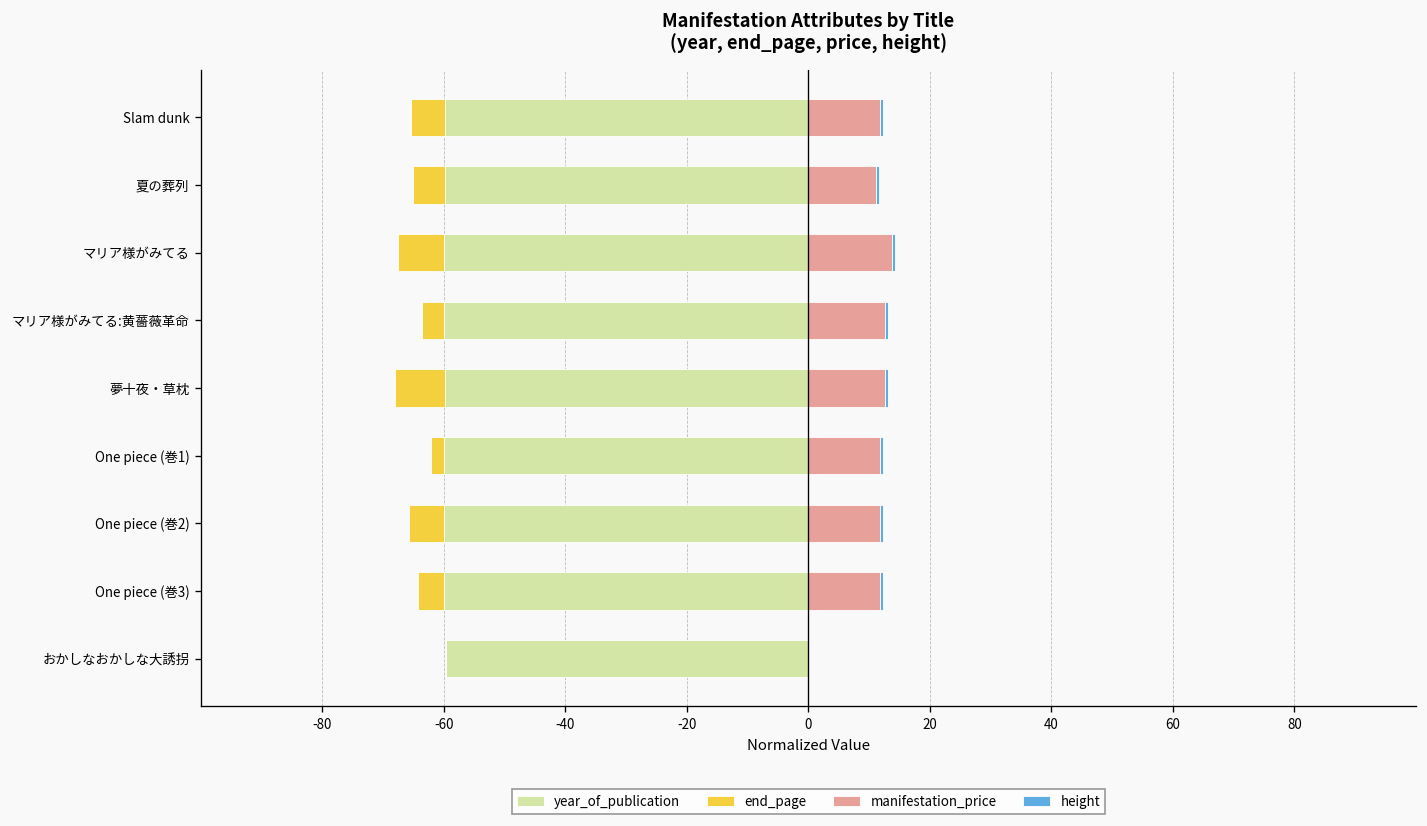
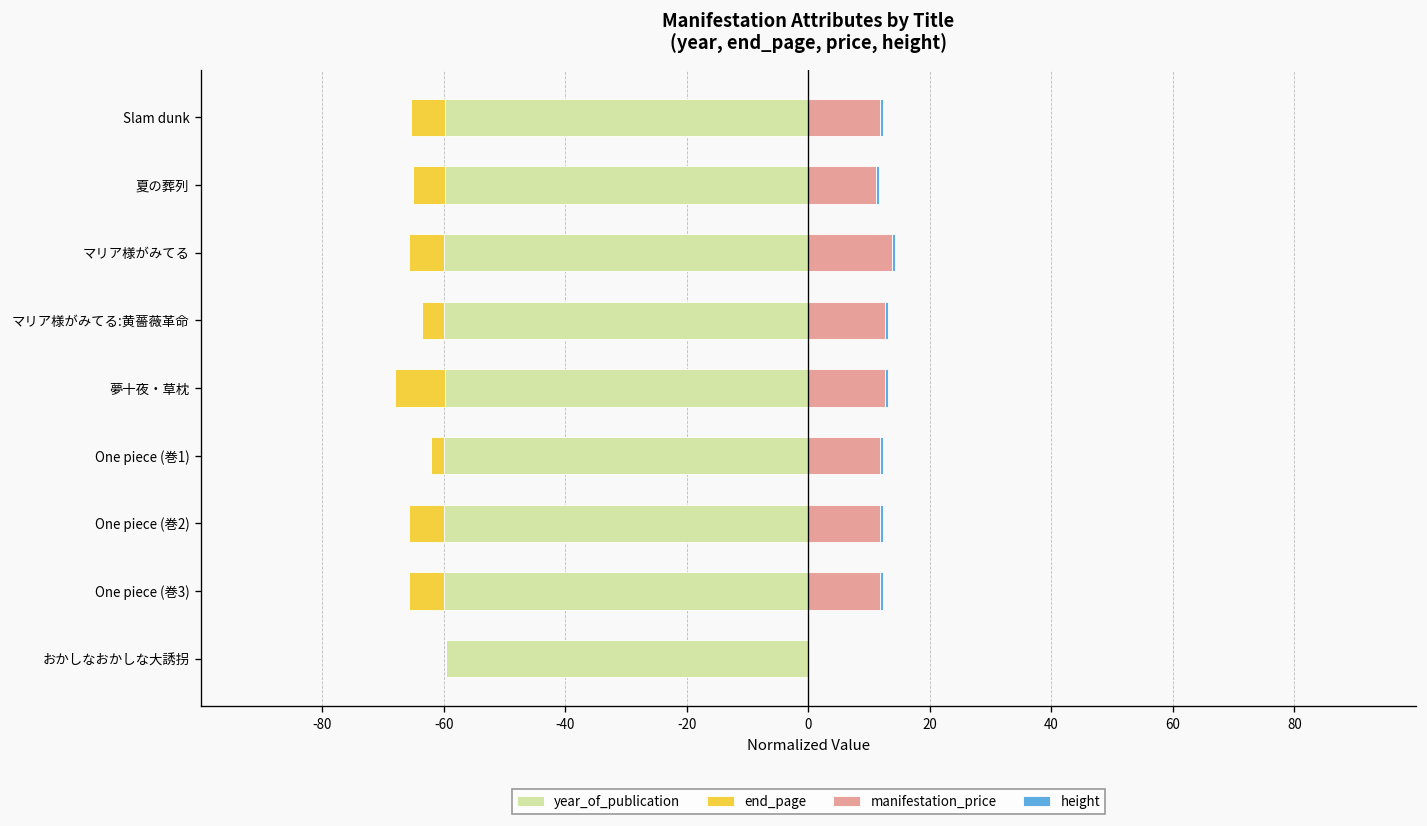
  {
    "year_of_publication": {
      "Slam dunk": -60,
      "夏の葬列": -60,
      "マリア様がみてる": -60,
      "マリア様がみてる:黄薔薇革命": -60,
      "夢十夜・草枕": -60,
      "One piece (巻1)": -60,
      "One piece (巻2)": -60,
      "One piece (巻3)": -60,
      "おかしなおかしな大誘拐": -60
    },
    "end_page": {
      "Slam dunk": -6,
      "夏の葬列": -5,
-     "マリア様がみてる": -8,
+     "マリア様がみてる": -6,
      "マリア様がみてる:黄薔薇革命": -4,
      "夢十夜・草枕": -8,
      "One piece (巻1)": -2,
      "One piece (巻2)": -6,
-     "One piece (巻3)": -4,
+     "One piece (巻3)": -6,
      "おかしなおかしな大誘拐": 0
    },
    "manifestation_price": {
      "Slam dunk": 12,
      "夏の葬列": 11,
      "マリア様がみてる": 14,
      "マリア様がみてる:黄薔薇革命": 13,
      "夢十夜・草枕": 13,
      "One piece (巻1)": 12,
      "One piece (巻2)": 12,
      "One piece (巻3)": 12,
      "おかしなおかしな大誘拐": 0
    },
    "height": {
      "Slam dunk": 1,
      "One piece (巻1)": 1,
      "One piece (巻2)": 1,
      "One piece (巻3)": 1,
      "おかしなおかしな大誘拐": 0
    }
  }
